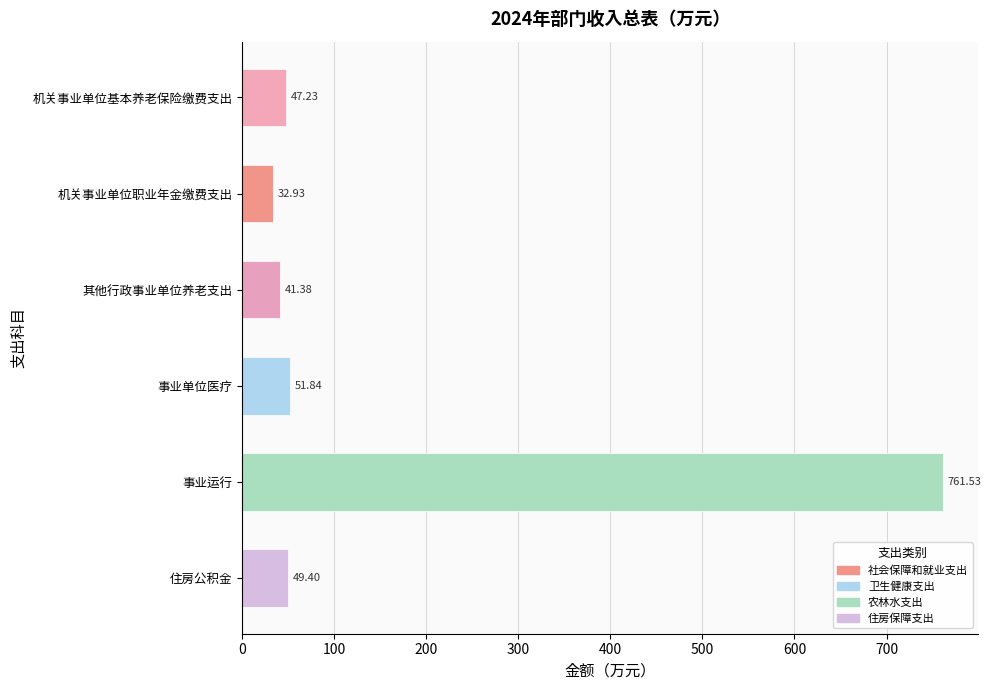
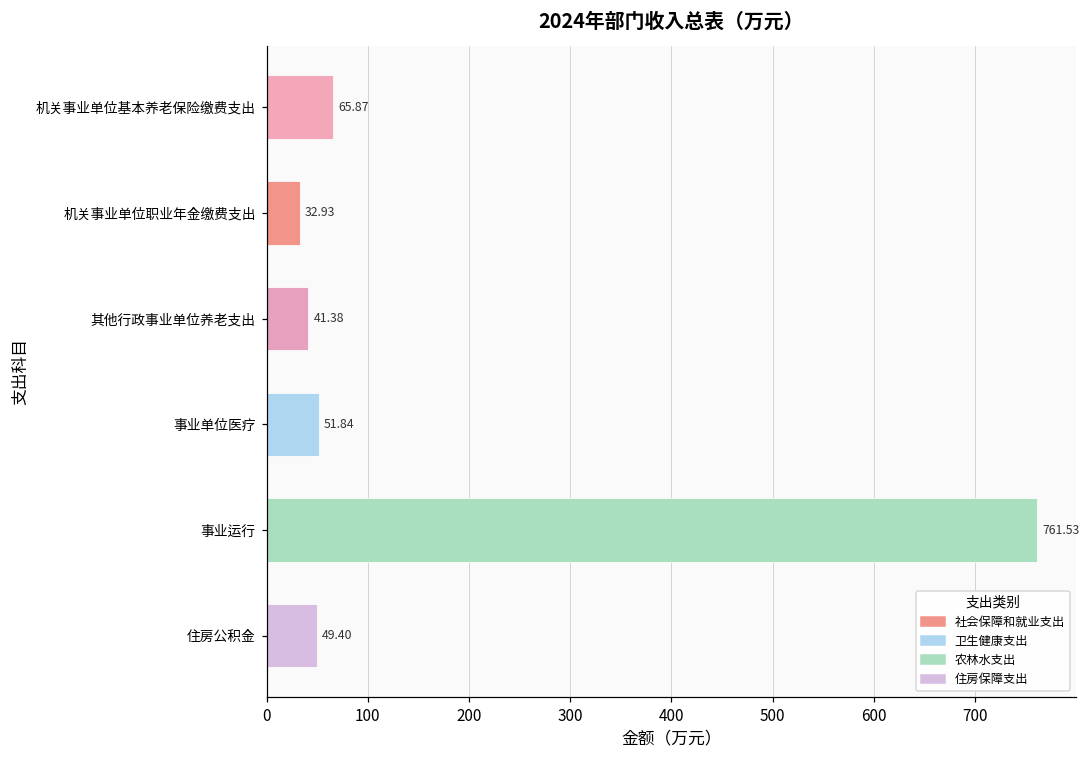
  {
-   "机关事业单位基本养老保险缴费支出": 47.23,
+   "机关事业单位基本养老保险缴费支出": 65.87,
    "机关事业单位职业年金缴费支出": 32.93,
    "其他行政事业单位养老支出": 41.38,
    "事业单位医疗": 51.84,
    "事业运行": 761.53,
    "住房公积金": 49.40
  }
